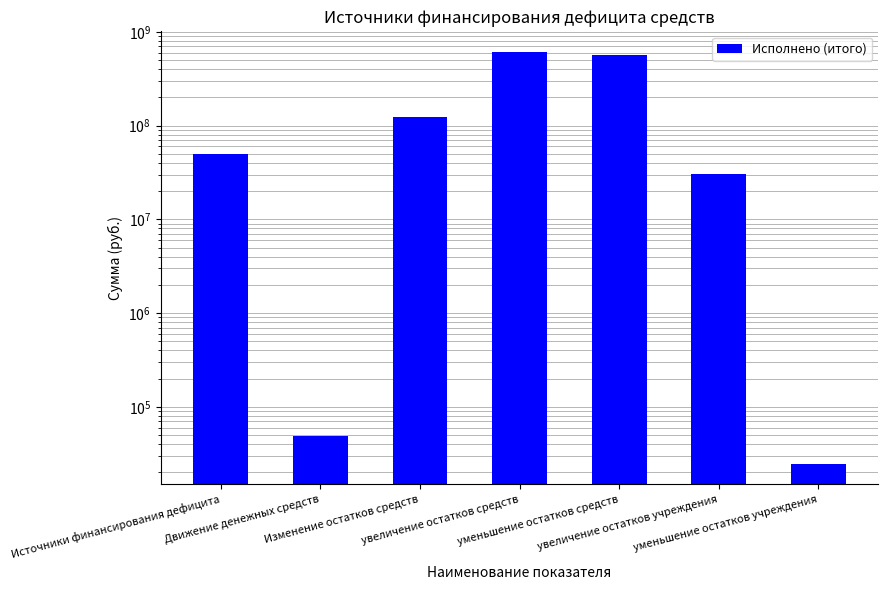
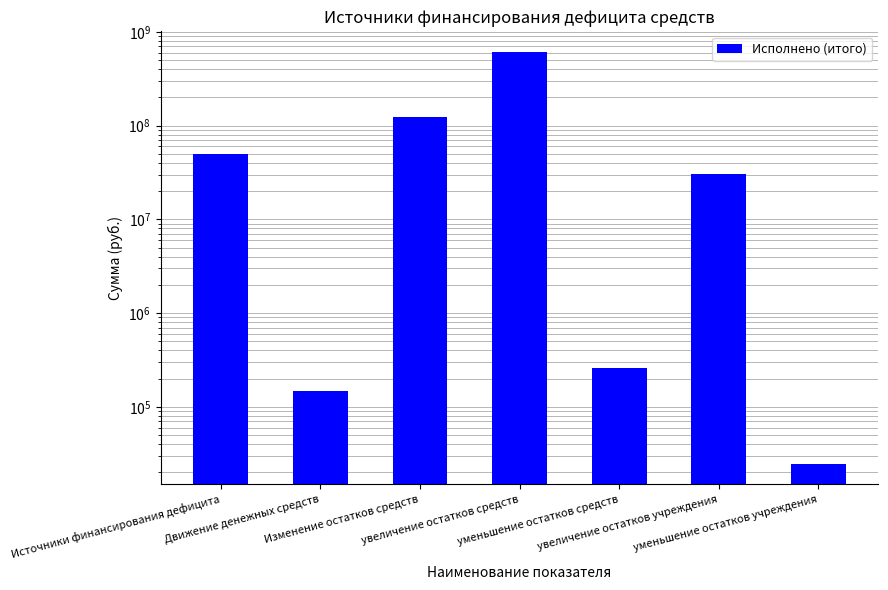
  {
    "Источники финансирования дефицита": 50000000,
-   "Движение денежных средств": 50000,
+   "Движение денежных средств": 150000,
    "Изменение остатков средств": 120000000,
    "увеличение остатков средств": 600000000,
-   "уменьшение остатков средств": 600000000,
+   "уменьшение остатков средств": 260000,
    "увеличение остатков учреждения": 31000000,
    "уменьшение остатков учреждения": 25000
  }
